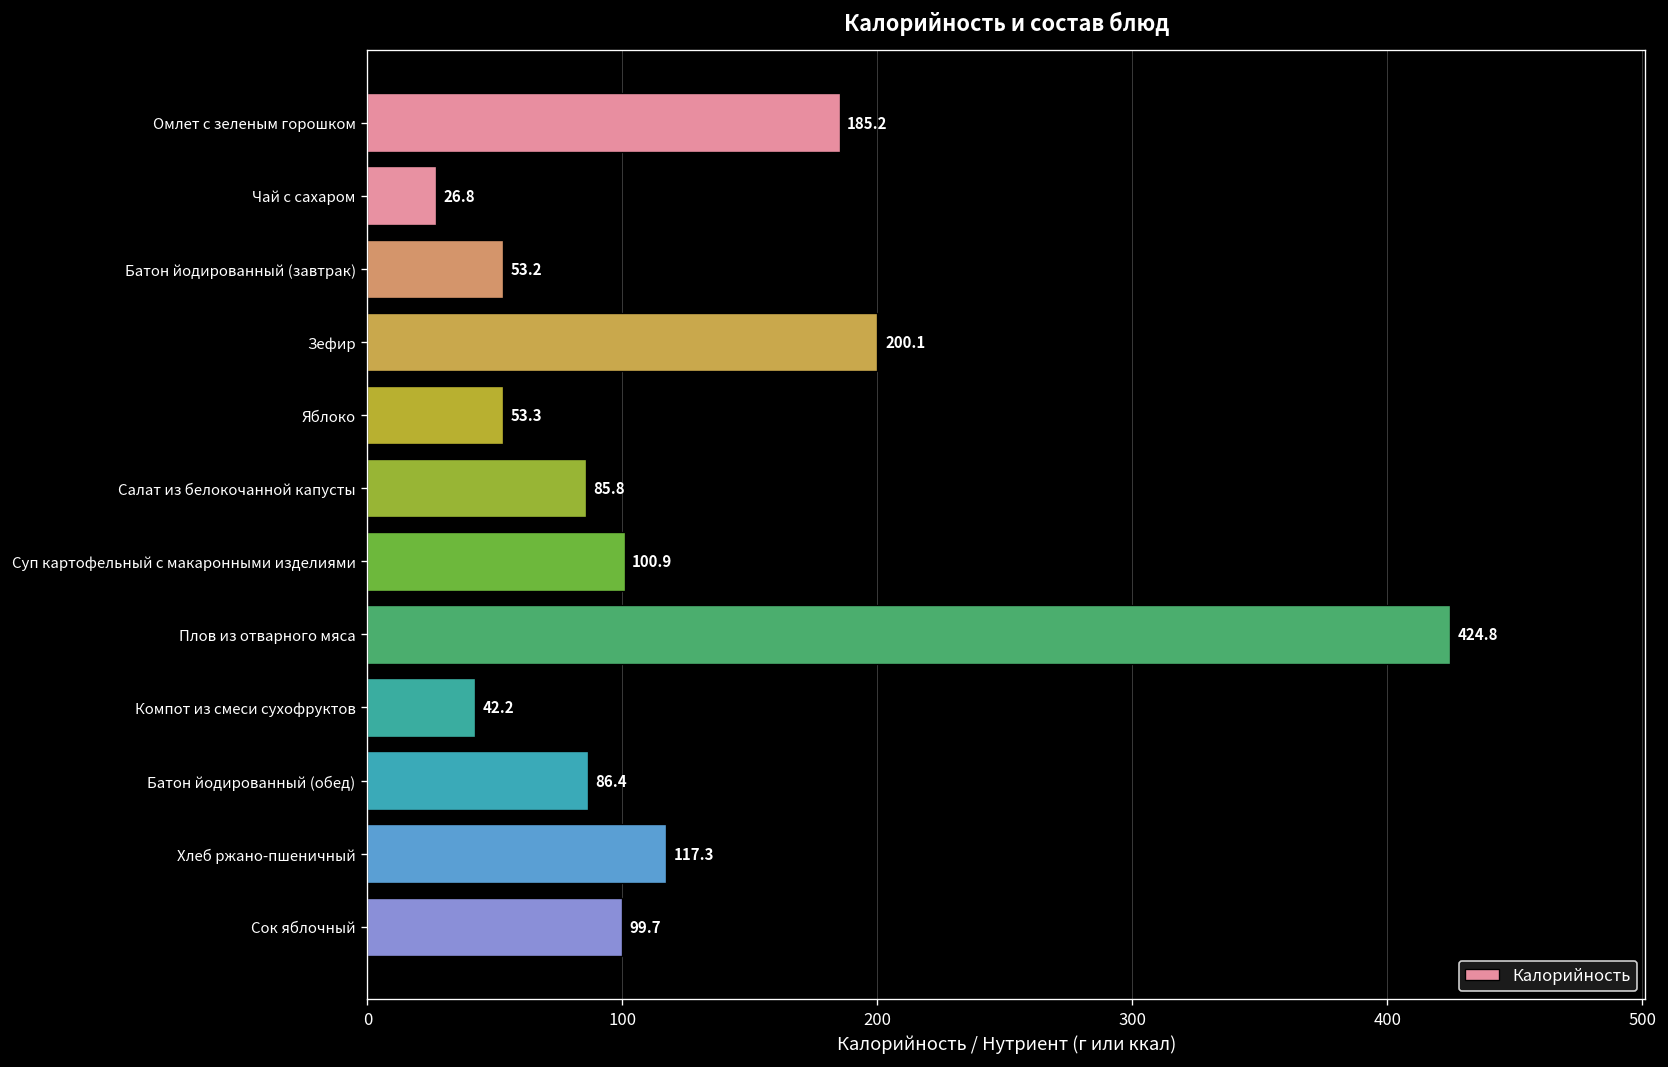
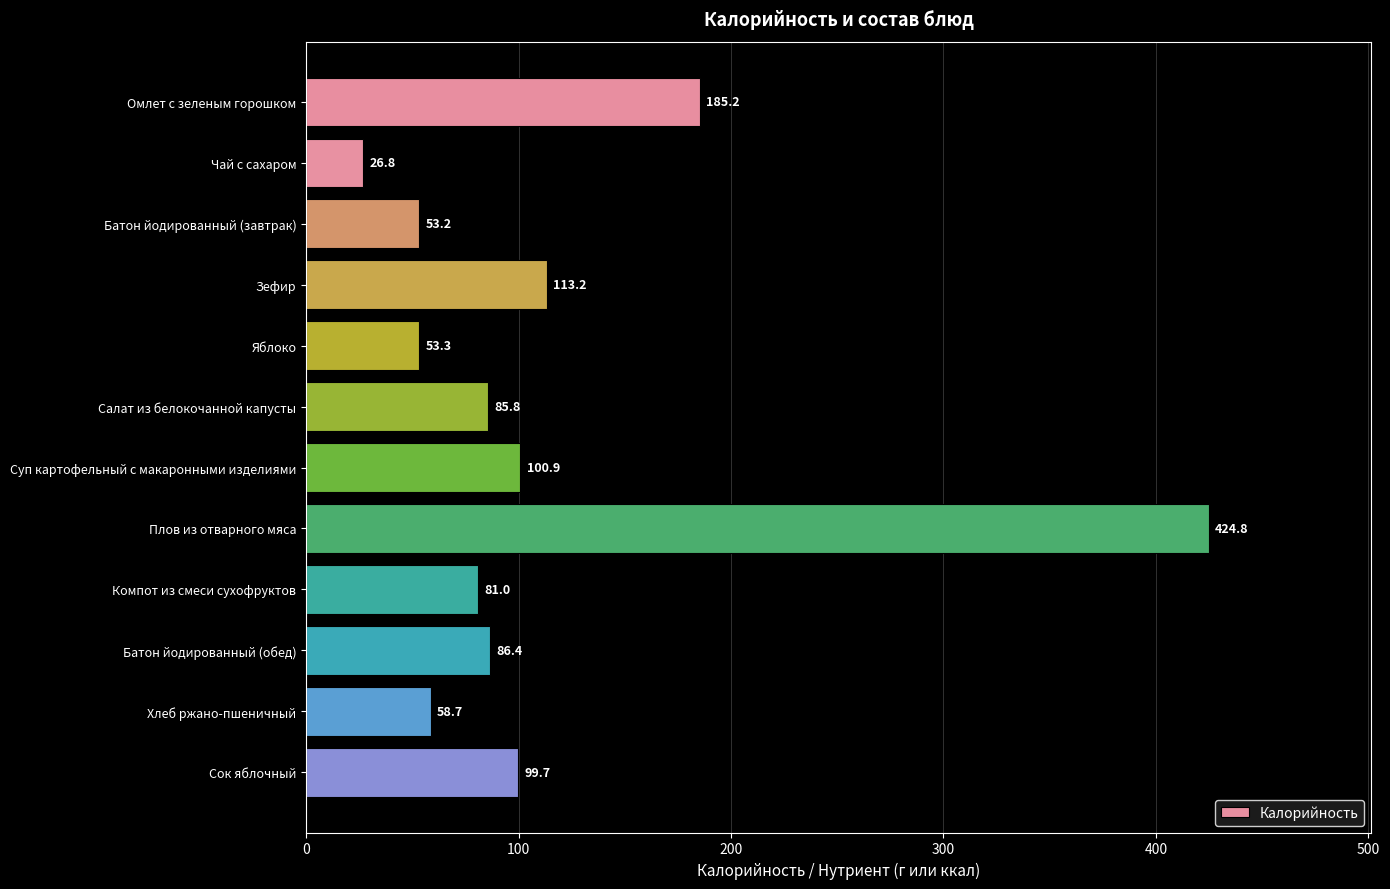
  {
    "Омлет с зеленым горошком": 185.2,
    "Чай с сахаром": 26.8,
    "Батон йодированный (завтрак)": 53.2,
-   "Зефир": 200.1,
+   "Зефир": 113.2,
    "Яблоко": 53.3,
    "Салат из белокочанной капусты": 85.8,
    "Суп картофельный с макаронными изделиями": 100.9,
    "Плов из отварного мяса": 424.8,
-   "Компот из смеси сухофруктов": 42.2,
+   "Компот из смеси сухофруктов": 81.0,
    "Батон йодированный (обед)": 86.4,
-   "Хлеб ржано-пшеничный": 117.3,
+   "Хлеб ржано-пшеничный": 58.7,
    "Сок яблочный": 99.7
  }
